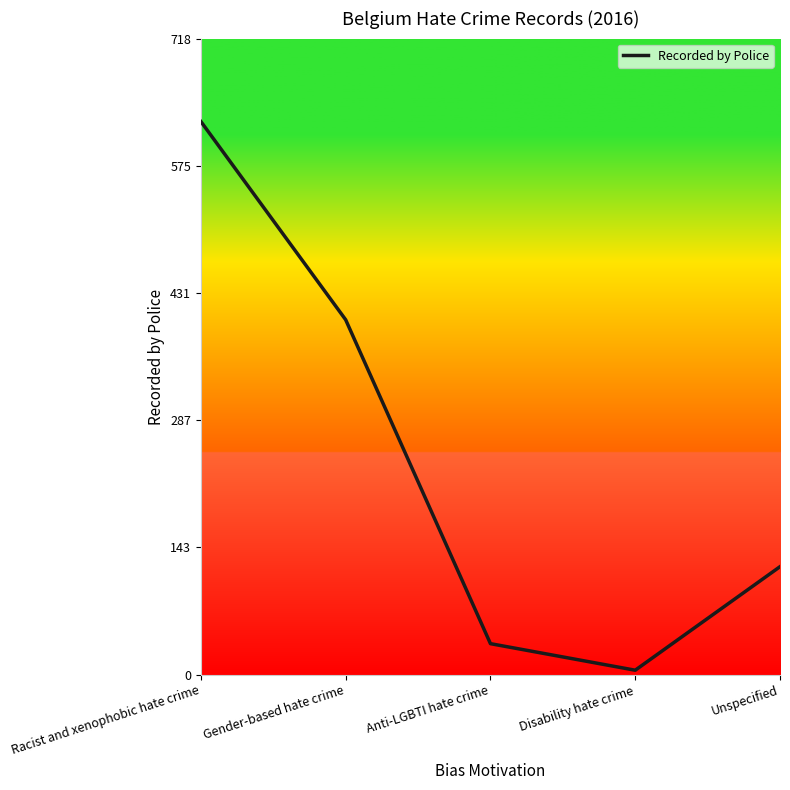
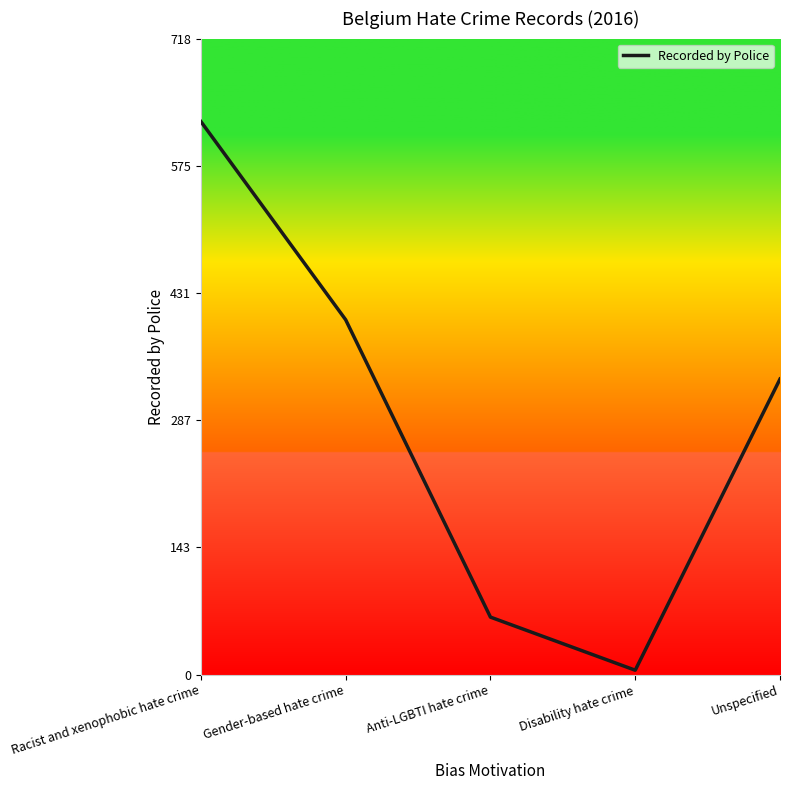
  {
    "Racist and xenophobic hate crime": 630,
    "Gender-based hate crime": 400,
-   "Anti-LGBTI hate crime": 40,
+   "Anti-LGBTI hate crime": 70,
    "Disability hate crime": 10,
-   "Unspecified": 120
+   "Unspecified": 330
  }
